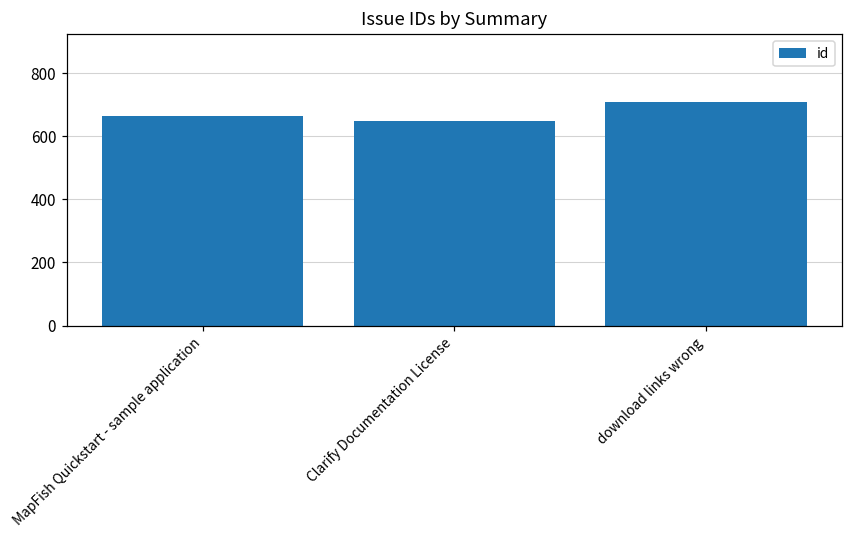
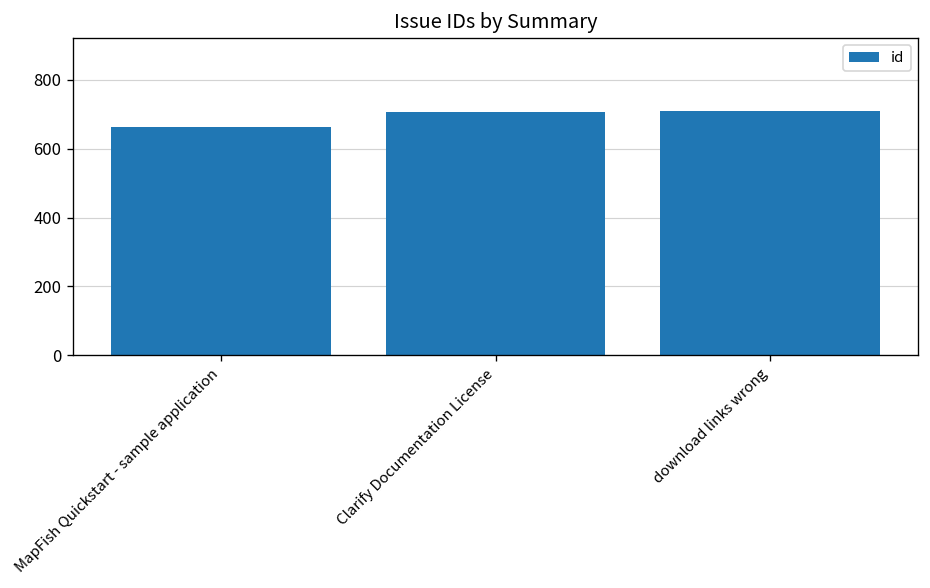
  {
    "MapFish Quickstart - sample application": 660,
-   "Clarify Documentation License": 650,
+   "Clarify Documentation License": 710,
    "download links wrong": 710
  }
